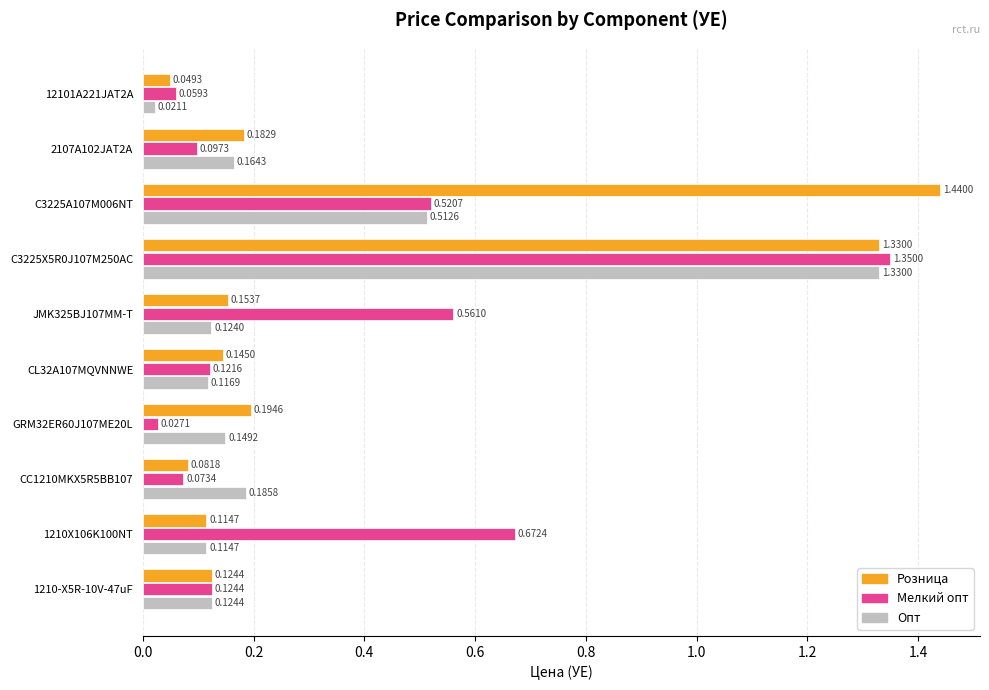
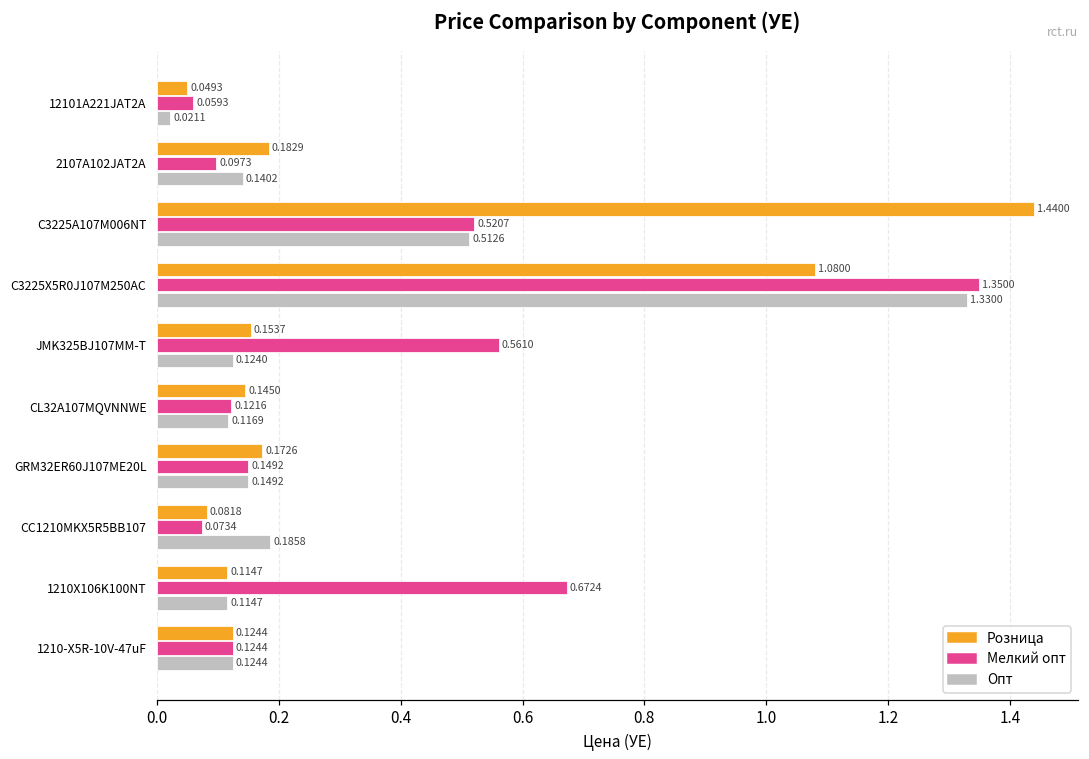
  {
    "Розница": {
      "12101A221JAT2A": 0.0493,
      "2107A102JAT2A": 0.1829,
      "C3225A107M006NT": 1.4400,
-     "C3225X5R0J107M250AC": 1.3300,
+     "C3225X5R0J107M250AC": 1.0800,
      "JMK325BJ107MM-T": 0.1537,
      "CL32A107MQVNNWE": 0.1450,
-     "GRM32ER60J107ME20L": 0.1946,
+     "GRM32ER60J107ME20L": 0.1726,
      "CC1210MKX5R5BB107": 0.0818,
      "1210X106K100NT": 0.1147,
      "1210-X5R-10V-47uF": 0.1244
    },
    "Мелкий опт": {
      "12101A221JAT2A": 0.0593,
      "2107A102JAT2A": 0.0973,
      "C3225A107M006NT": 0.5207,
      "C3225X5R0J107M250AC": 1.3500,
      "JMK325BJ107MM-T": 0.5610,
      "CL32A107MQVNNWE": 0.1216,
-     "GRM32ER60J107ME20L": 0.0271,
+     "GRM32ER60J107ME20L": 0.1492,
      "CC1210MKX5R5BB107": 0.0734,
      "1210X106K100NT": 0.6724,
      "1210-X5R-10V-47uF": 0.1244
    },
    "Опт": {
      "12101A221JAT2A": 0.0211,
-     "2107A102JAT2A": 0.1643,
+     "2107A102JAT2A": 0.1402,
      "C3225A107M006NT": 0.5126,
      "C3225X5R0J107M250AC": 1.3300,
      "JMK325BJ107MM-T": 0.1240,
      "CL32A107MQVNNWE": 0.1169,
      "GRM32ER60J107ME20L": 0.1492,
      "CC1210MKX5R5BB107": 0.1858,
      "1210X106K100NT": 0.1147,
      "1210-X5R-10V-47uF": 0.1244
    }
  }
